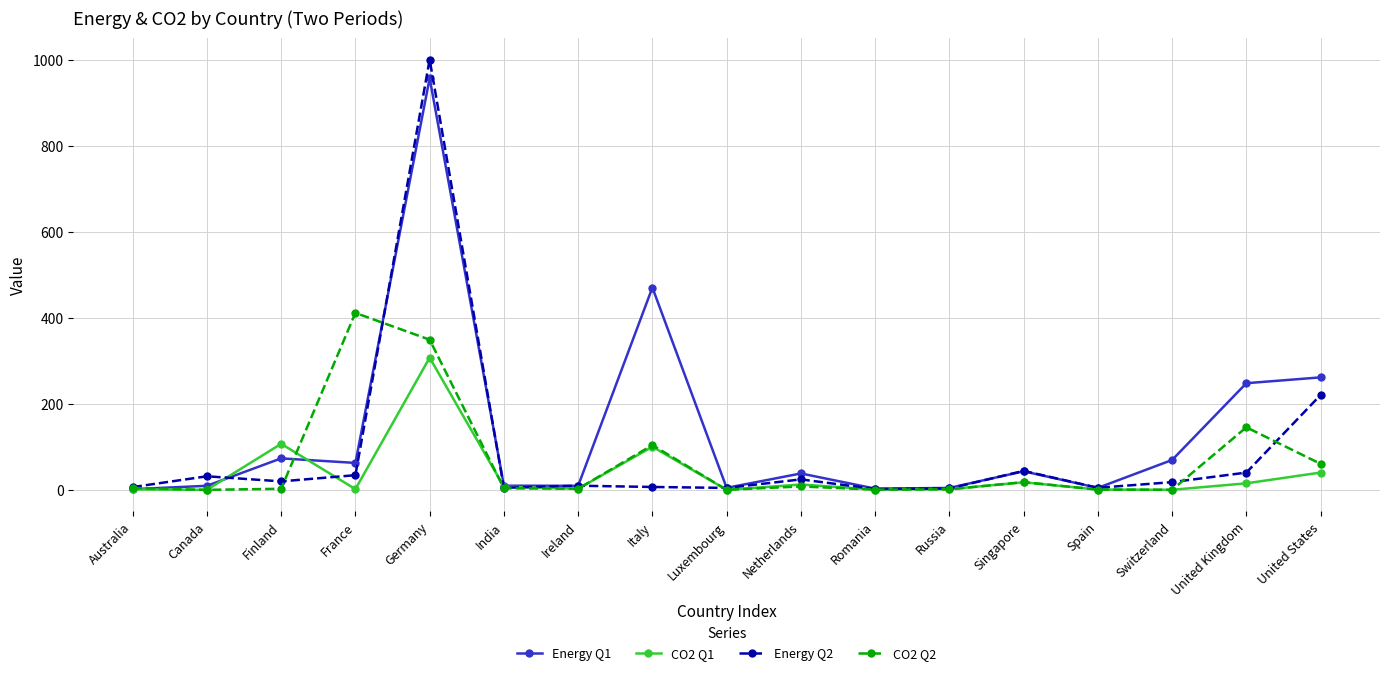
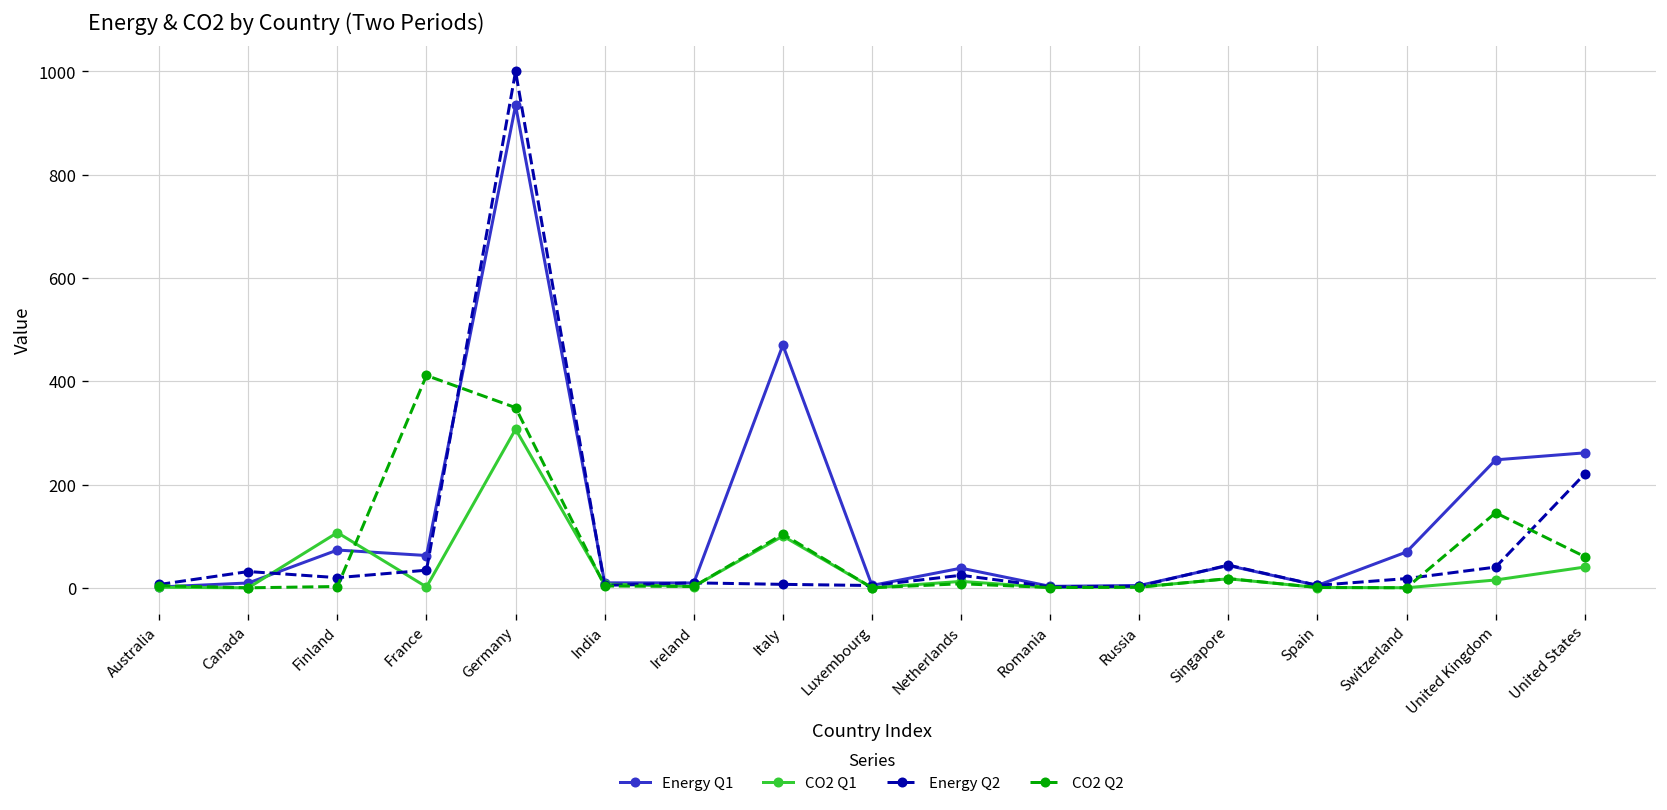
  {
    "Energy Q1": {
      "Canada": 10,
      "Finland": 70,
      "France": 60,
-     "Germany": 960,
+     "Germany": 930,
      "Italy": 470,
      "Netherlands": 40,
      "Switzerland": 70,
      "United Kingdom": 250,
      "United States": 260
    },
    "CO2 Q1": {
      "Finland": 110,
      "France": 0,
      "Germany": 310,
      "United Kingdom": 20,
      "United States": 40
    },
    "Energy Q2": {
      "Canada": 30,
      "Finland": 20,
      "France": 30,
      "Germany": 1000,
      "Italy": 10,
      "Netherlands": 20,
      "Switzerland": 20,
      "United Kingdom": 40,
      "United States": 220
    },
    "CO2 Q2": {
      "Finland": 0,
      "France": 410,
      "Germany": 350,
      "United Kingdom": 150,
      "United States": 60
    }
  }
